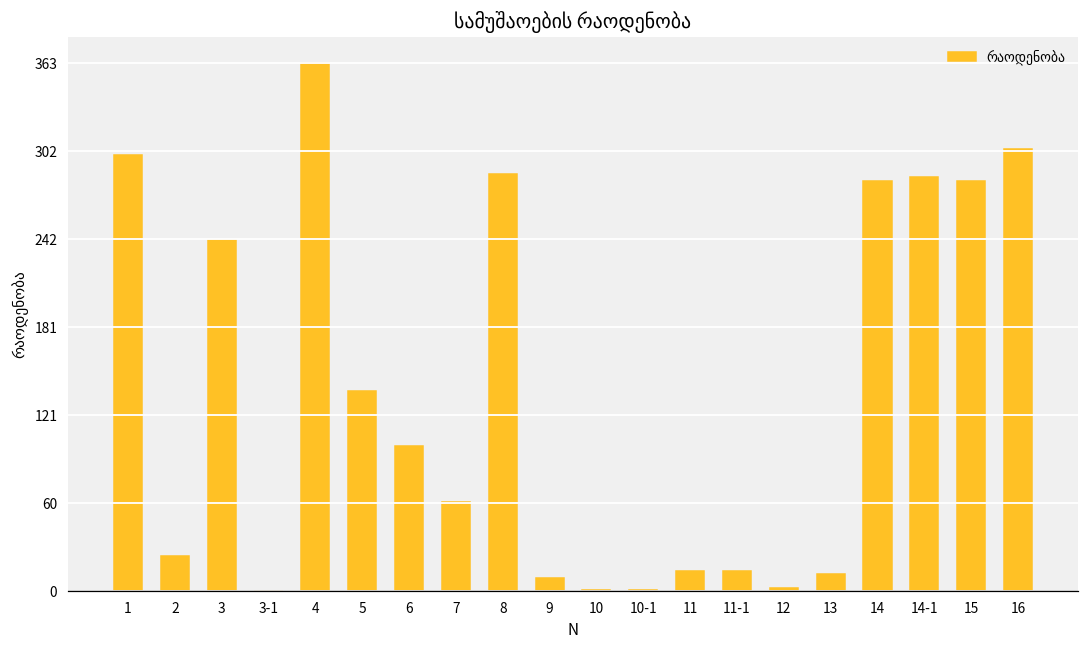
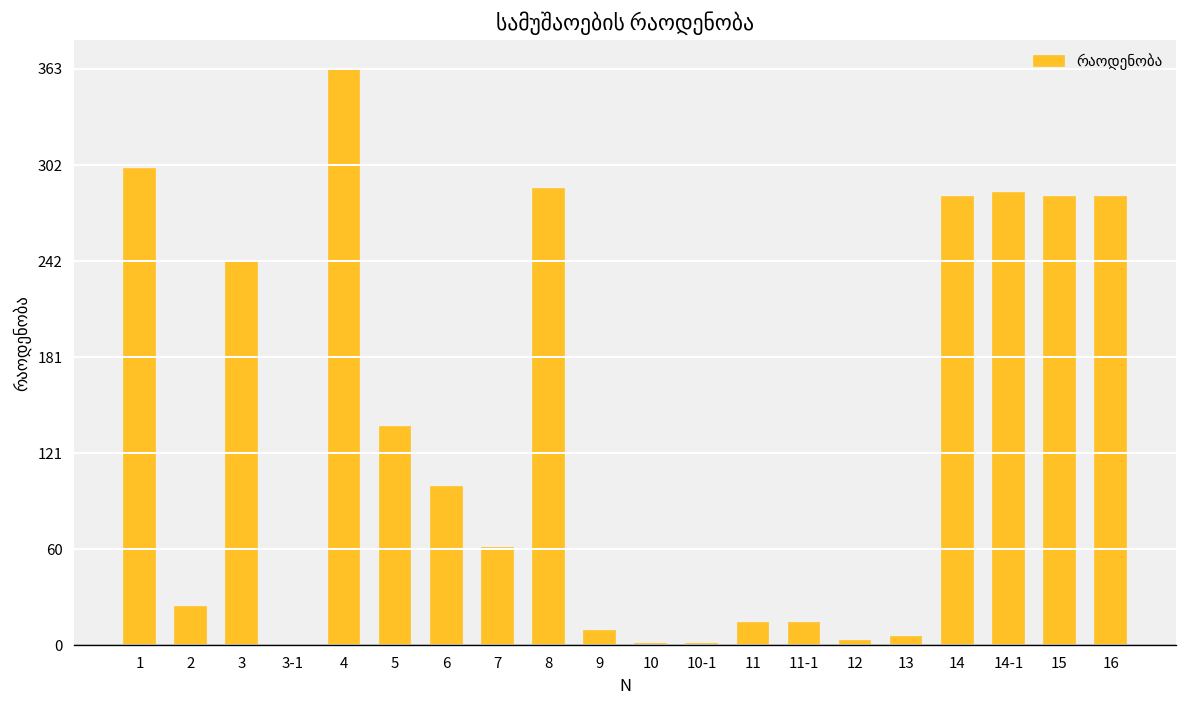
  {
    "1": 300,
    "2": 24,
    "3": 241,
    "4": 363,
    "5": 137,
    "6": 100,
    "7": 61,
    "8": 287,
    "9": 9,
    "11": 14,
    "11-1": 14,
    "12": 3,
-   "13": 12,
+   "13": 5,
    "14": 282,
    "14-1": 285,
    "15": 282,
-   "16": 304
+   "16": 282
  }
